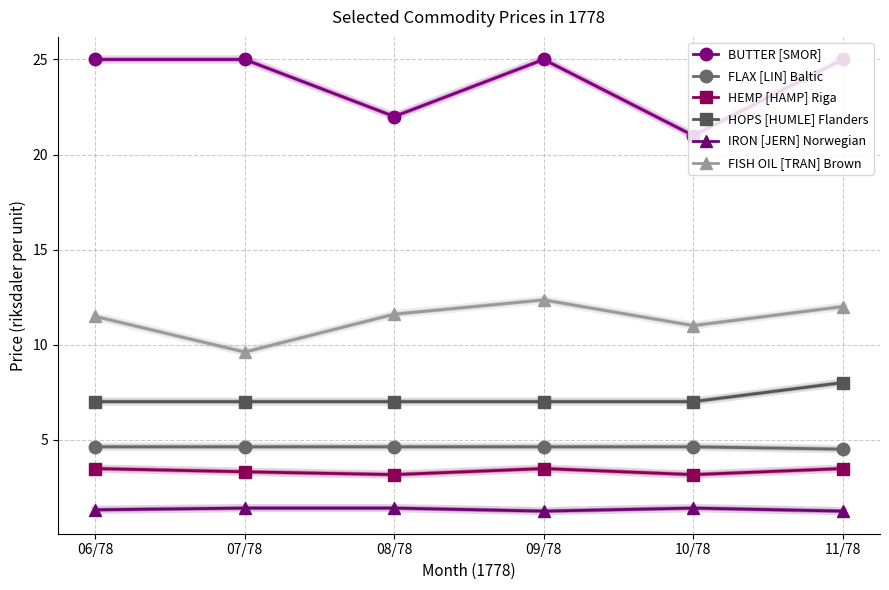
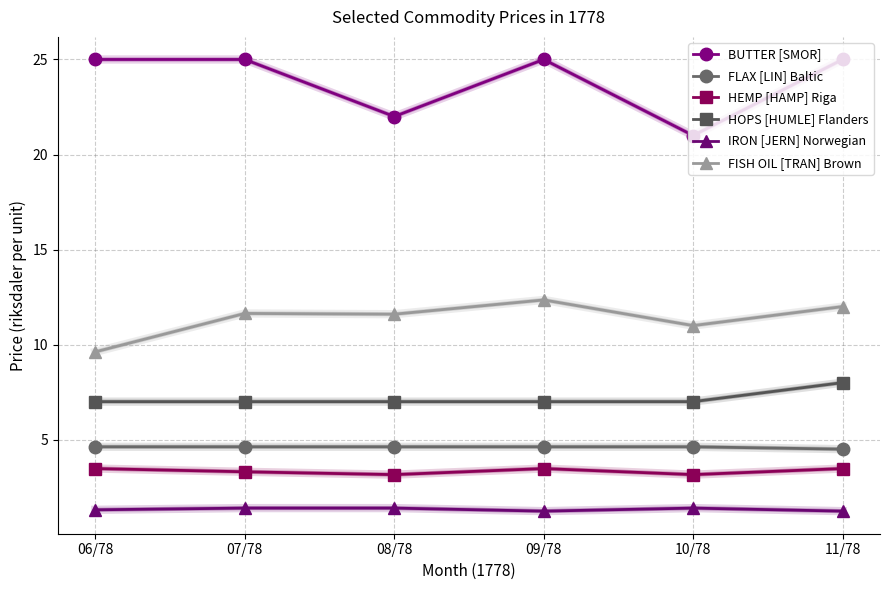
  {
    "FISH OIL [TRAN] Brown": {
-     "06/78": 11.5,
-     "07/78": 9.6,
+     "06/78": 9.6,
+     "07/78": 11.6,
      "08/78": 11.6,
      "09/78": 12.4,
      "10/78": 11.0,
      "11/78": 12.0
    }
  }
